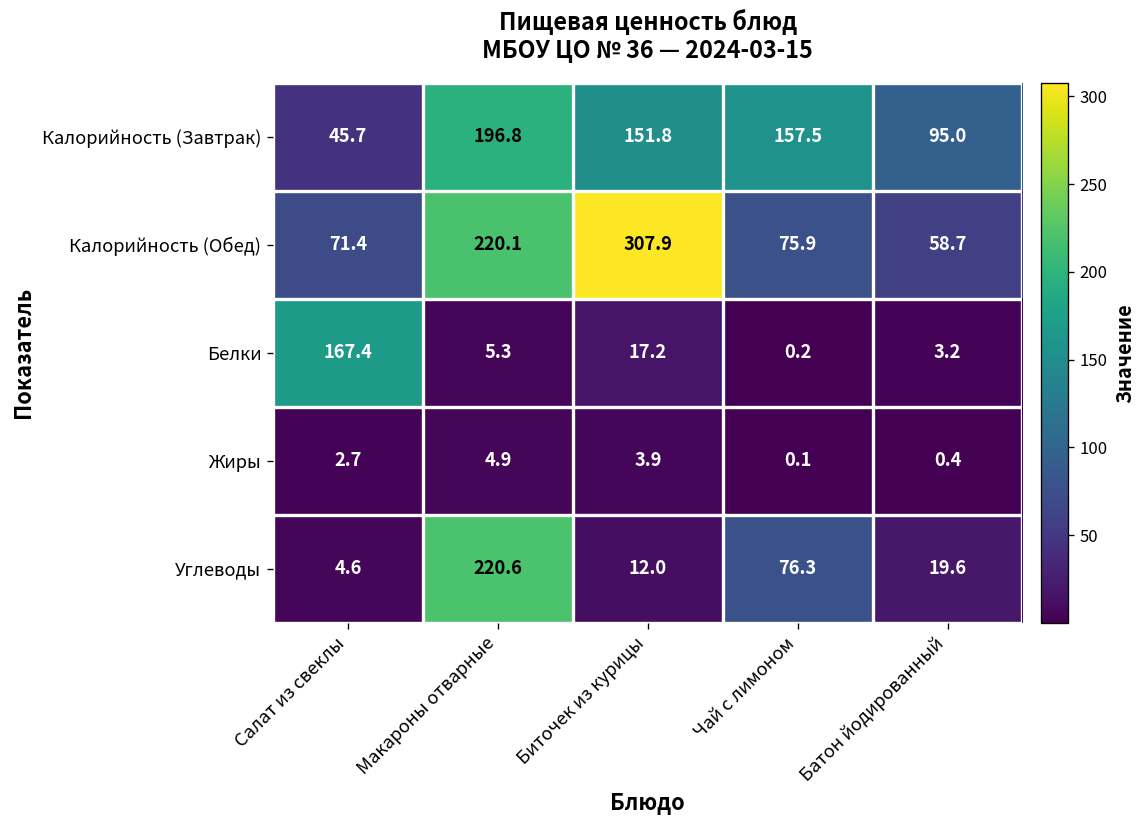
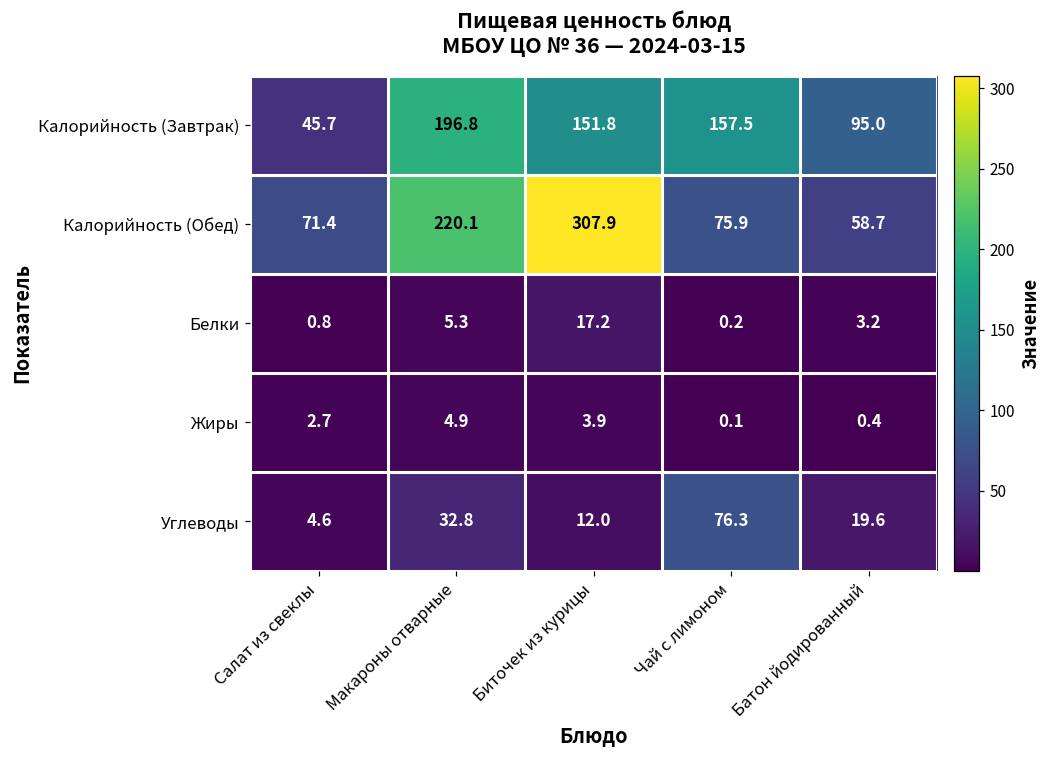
  {
    "Калорийность (Завтрак)": {
      "Салат из свеклы": 45.7,
      "Макароны отварные": 196.8,
      "Биточек из курицы": 151.8,
      "Чай с лимоном": 157.5,
      "Батон йодированный": 95.0
    },
    "Калорийность (Обед)": {
      "Салат из свеклы": 71.4,
      "Макароны отварные": 220.1,
      "Биточек из курицы": 307.9,
      "Чай с лимоном": 75.9,
      "Батон йодированный": 58.7
    },
    "Белки": {
-     "Салат из свеклы": 167.4,
+     "Салат из свеклы": 0.8,
      "Макароны отварные": 5.3,
      "Биточек из курицы": 17.2,
      "Чай с лимоном": 0.2,
      "Батон йодированный": 3.2
    },
    "Жиры": {
      "Салат из свеклы": 2.7,
      "Макароны отварные": 4.9,
      "Биточек из курицы": 3.9,
      "Чай с лимоном": 0.1,
      "Батон йодированный": 0.4
    },
    "Углеводы": {
      "Салат из свеклы": 4.6,
-     "Макароны отварные": 220.6,
+     "Макароны отварные": 32.8,
      "Биточек из курицы": 12.0,
      "Чай с лимоном": 76.3,
      "Батон йодированный": 19.6
    }
  }
